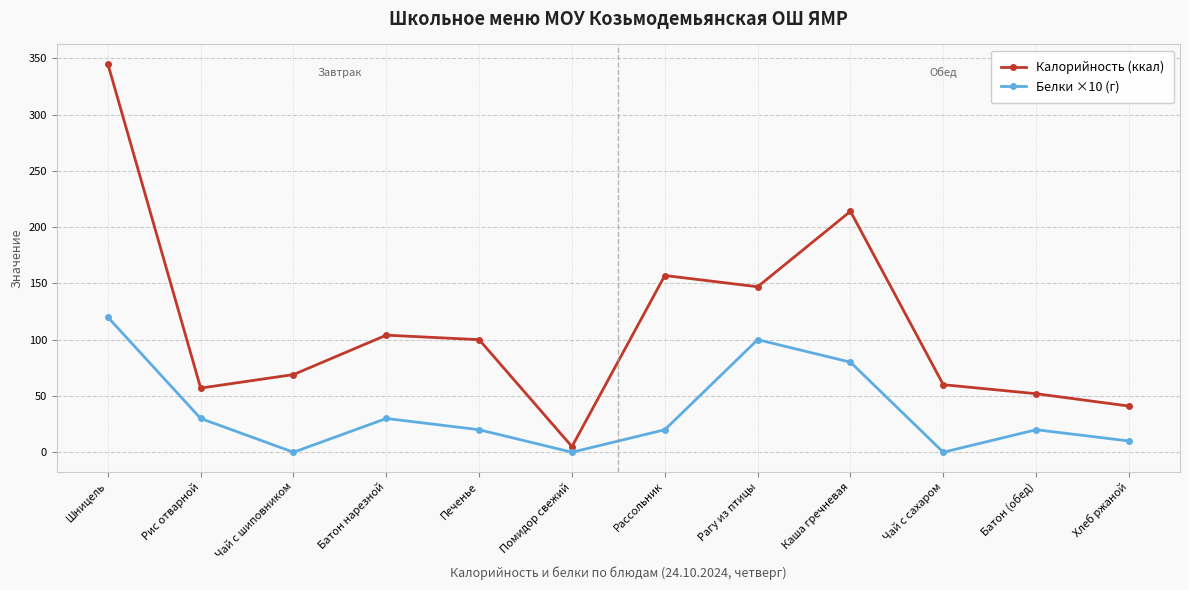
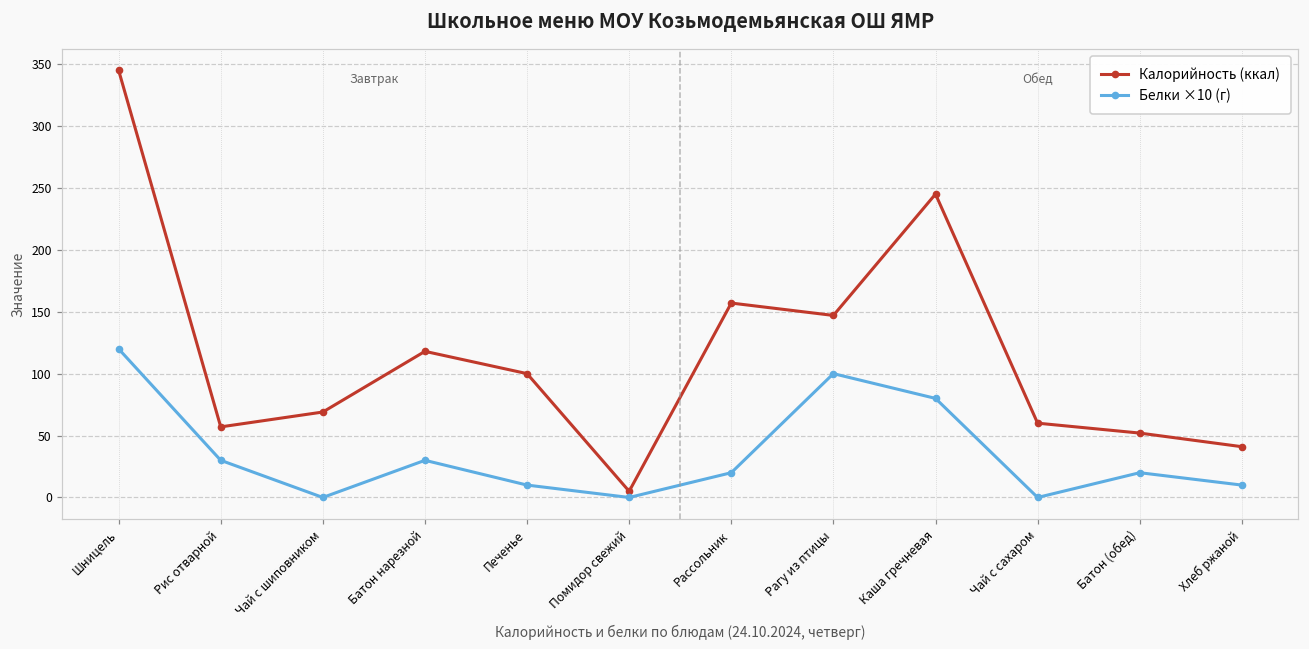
  {
    "Калорийность (ккал)": {
      "Шницель": 345,
      "Рис отварной": 57,
      "Чай с шиповником": 69,
-     "Батон нарезной": 104,
+     "Батон нарезной": 118,
      "Печенье": 100,
      "Помидор свежий": 5,
      "Рассольник": 157,
      "Рагу из птицы": 147,
-     "Каша гречневая": 214,
+     "Каша гречневая": 245,
      "Чай с сахаром": 60,
      "Батон (обед)": 52,
      "Хлеб ржаной": 41
    },
    "Белки ×10 (г)": {
      "Шницель": 120,
      "Рис отварной": 30,
      "Чай с шиповником": 0,
      "Батон нарезной": 30,
-     "Печенье": 20,
+     "Печенье": 10,
      "Помидор свежий": 0,
      "Рассольник": 20,
      "Рагу из птицы": 100,
      "Каша гречневая": 80,
      "Чай с сахаром": 0,
      "Батон (обед)": 20,
      "Хлеб ржаной": 10
    }
  }
